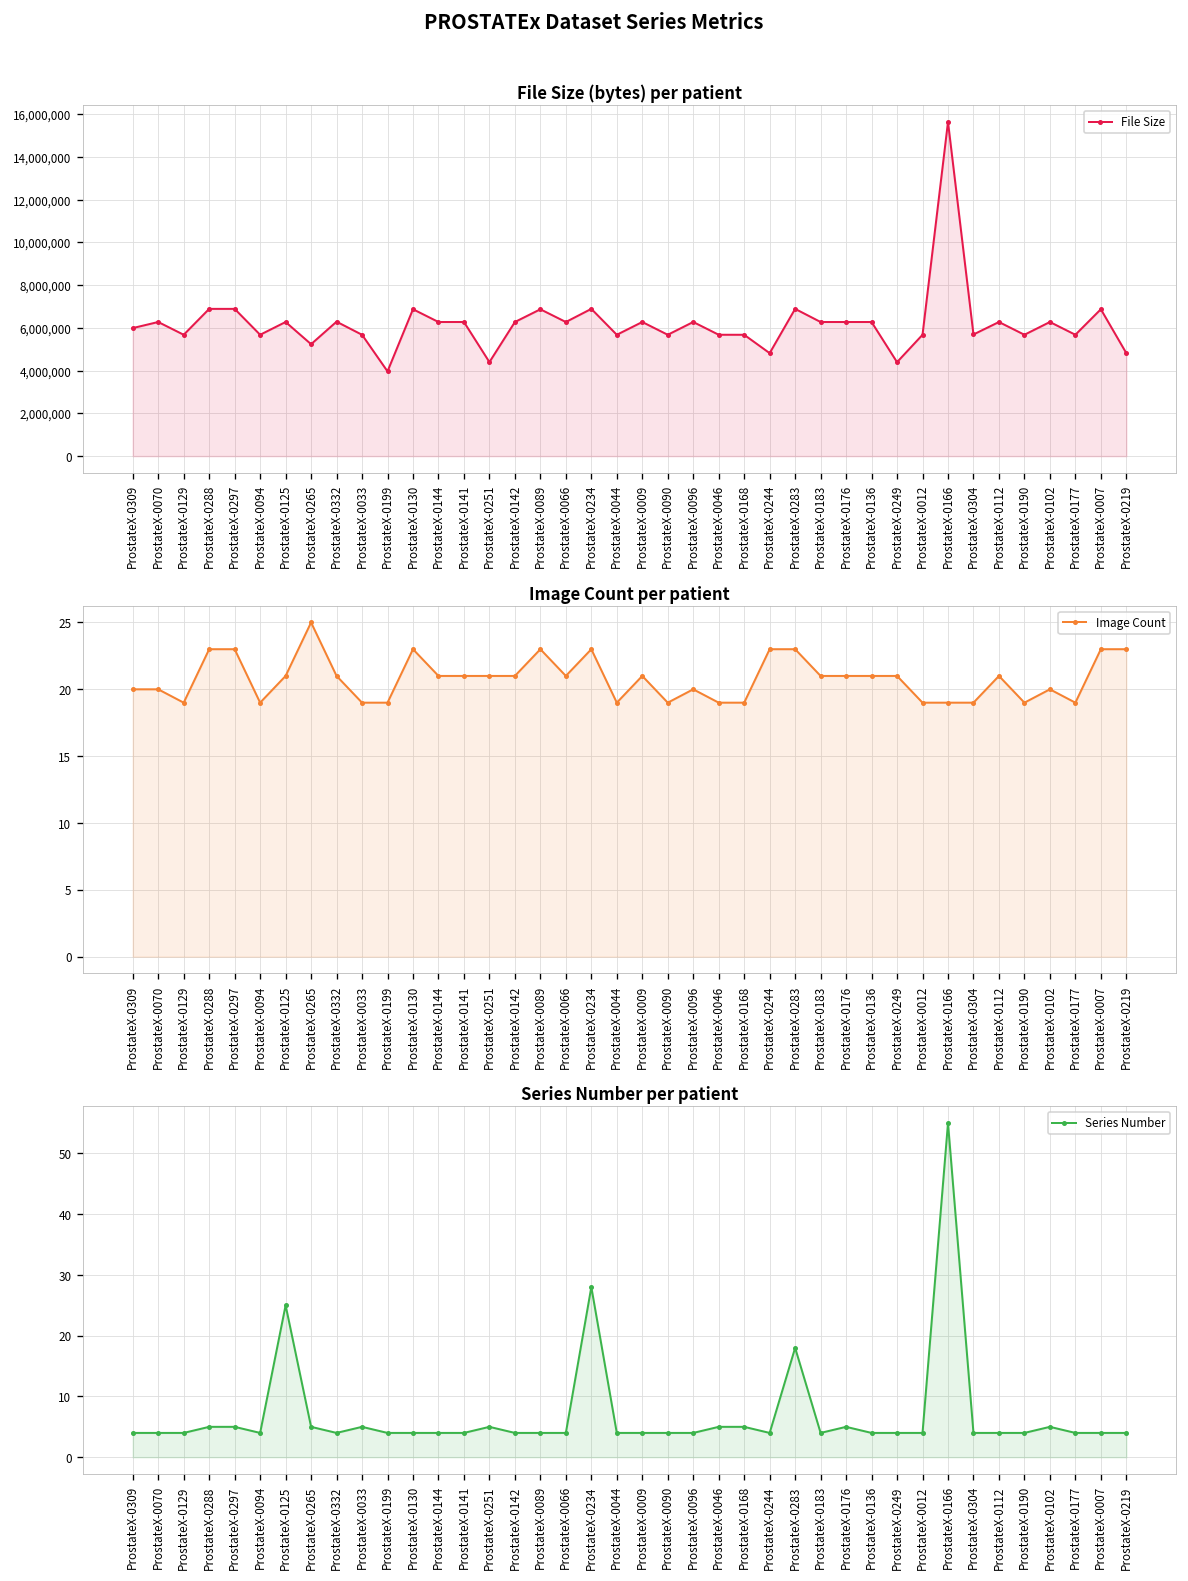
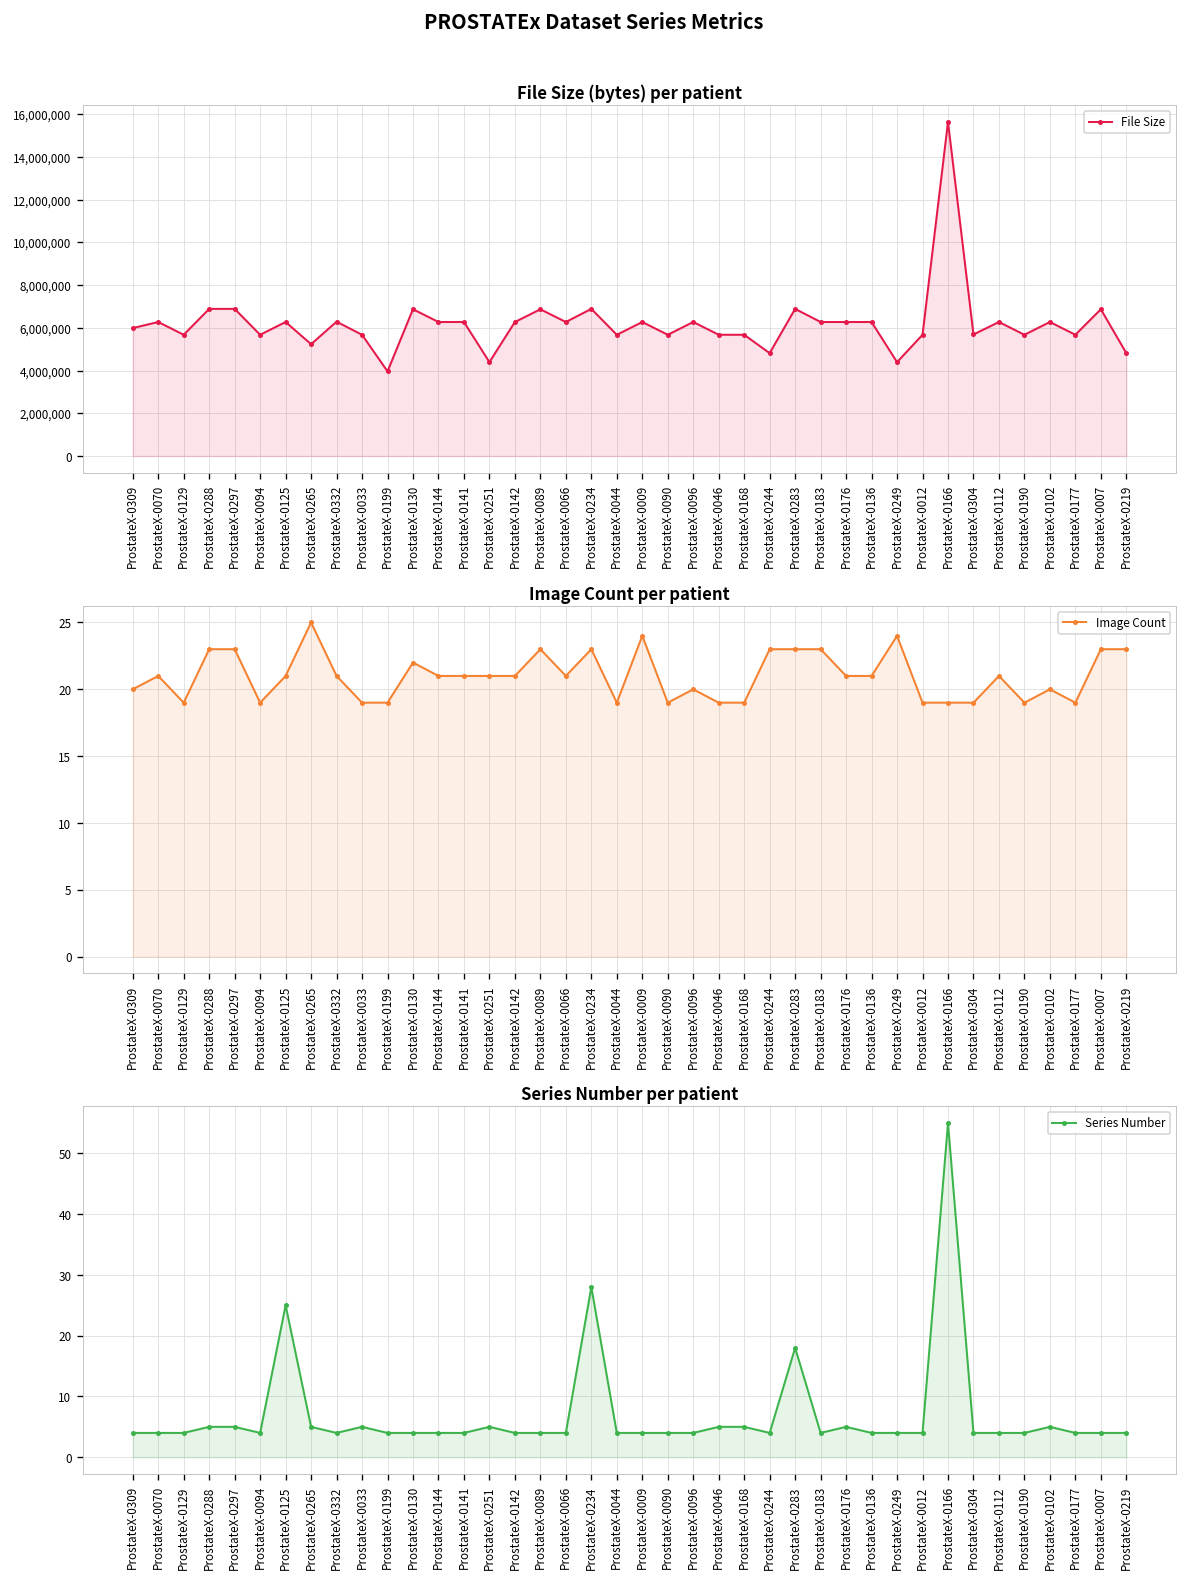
  {
    "File Size (bytes) per patient": {
      "ProstateX-0309": "6,000,000",
      "ProstateX-0070": "6,300,000",
      "ProstateX-0129": "5,700,000",
      "ProstateX-0288": "6,900,000",
      "ProstateX-0297": "6,900,000",
      "ProstateX-0094": "5,700,000",
      "ProstateX-0125": "6,300,000",
      "ProstateX-0265": "5,200,000",
      "ProstateX-0332": "6,300,000",
      "ProstateX-0033": "5,700,000",
      "ProstateX-0199": "4,000,000",
      "ProstateX-0130": "6,900,000",
      "ProstateX-0144": "6,300,000",
      "ProstateX-0141": "6,300,000",
      "ProstateX-0251": "4,400,000",
      "ProstateX-0142": "6,300,000",
      "ProstateX-0089": "6,900,000",
      "ProstateX-0066": "6,300,000",
      "ProstateX-0234": "6,900,000",
      "ProstateX-0044": "5,700,000",
      "ProstateX-0009": "6,300,000",
      "ProstateX-0090": "5,700,000",
      "ProstateX-0096": "6,300,000",
      "ProstateX-0046": "5,700,000",
      "ProstateX-0168": "5,700,000",
      "ProstateX-0244": "4,800,000",
      "ProstateX-0283": "6,900,000",
      "ProstateX-0183": "6,300,000",
      "ProstateX-0176": "6,300,000",
      "ProstateX-0136": "6,300,000",
      "ProstateX-0249": "4,400,000",
      "ProstateX-0012": "5,700,000",
      "ProstateX-0166": "15,600,000",
      "ProstateX-0304": "5,700,000",
      "ProstateX-0112": "6,300,000",
      "ProstateX-0190": "5,700,000",
      "ProstateX-0102": "6,300,000",
      "ProstateX-0177": "5,700,000",
      "ProstateX-0007": "6,900,000",
      "ProstateX-0219": "4,800,000"
    },
    "Image Count per patient": {
      "ProstateX-0309": "20",
-     "ProstateX-0070": "20",
+     "ProstateX-0070": "21",
      "ProstateX-0129": "19",
      "ProstateX-0288": "23",
      "ProstateX-0297": "23",
      "ProstateX-0094": "19",
      "ProstateX-0125": "21",
      "ProstateX-0265": "25",
      "ProstateX-0332": "21",
      "ProstateX-0033": "19",
      "ProstateX-0199": "19",
-     "ProstateX-0130": "23",
+     "ProstateX-0130": "22",
      "ProstateX-0144": "21",
      "ProstateX-0141": "21",
      "ProstateX-0251": "21",
      "ProstateX-0142": "21",
      "ProstateX-0089": "23",
      "ProstateX-0066": "21",
      "ProstateX-0234": "23",
      "ProstateX-0044": "19",
-     "ProstateX-0009": "21",
+     "ProstateX-0009": "24",
      "ProstateX-0090": "19",
      "ProstateX-0096": "20",
      "ProstateX-0046": "19",
      "ProstateX-0168": "19",
      "ProstateX-0244": "23",
      "ProstateX-0283": "23",
-     "ProstateX-0183": "21",
+     "ProstateX-0183": "23",
      "ProstateX-0176": "21",
      "ProstateX-0136": "21",
-     "ProstateX-0249": "21",
+     "ProstateX-0249": "24",
      "ProstateX-0012": "19",
      "ProstateX-0166": "19",
      "ProstateX-0304": "19",
      "ProstateX-0112": "21",
      "ProstateX-0190": "19",
      "ProstateX-0102": "20",
      "ProstateX-0177": "19",
      "ProstateX-0007": "23",
      "ProstateX-0219": "23"
    },
    "Series Number per patient": {
      "ProstateX-0309": "4",
      "ProstateX-0070": "4",
      "ProstateX-0129": "4",
      "ProstateX-0288": "5",
      "ProstateX-0297": "5",
      "ProstateX-0094": "4",
      "ProstateX-0125": "25",
      "ProstateX-0265": "5",
      "ProstateX-0332": "4",
      "ProstateX-0033": "5",
      "ProstateX-0199": "4",
      "ProstateX-0130": "4",
      "ProstateX-0144": "4",
      "ProstateX-0141": "4",
      "ProstateX-0251": "5",
      "ProstateX-0142": "4",
      "ProstateX-0089": "4",
      "ProstateX-0066": "4",
      "ProstateX-0234": "28",
      "ProstateX-0044": "4",
      "ProstateX-0009": "4",
      "ProstateX-0090": "4",
      "ProstateX-0096": "4",
      "ProstateX-0046": "5",
      "ProstateX-0168": "5",
      "ProstateX-0244": "4",
      "ProstateX-0283": "18",
      "ProstateX-0183": "4",
      "ProstateX-0176": "5",
      "ProstateX-0136": "4",
      "ProstateX-0249": "4",
      "ProstateX-0012": "4",
      "ProstateX-0166": "55",
      "ProstateX-0304": "4",
      "ProstateX-0112": "4",
      "ProstateX-0190": "4",
      "ProstateX-0102": "5",
      "ProstateX-0177": "4",
      "ProstateX-0007": "4",
      "ProstateX-0219": "4"
    }
  }
